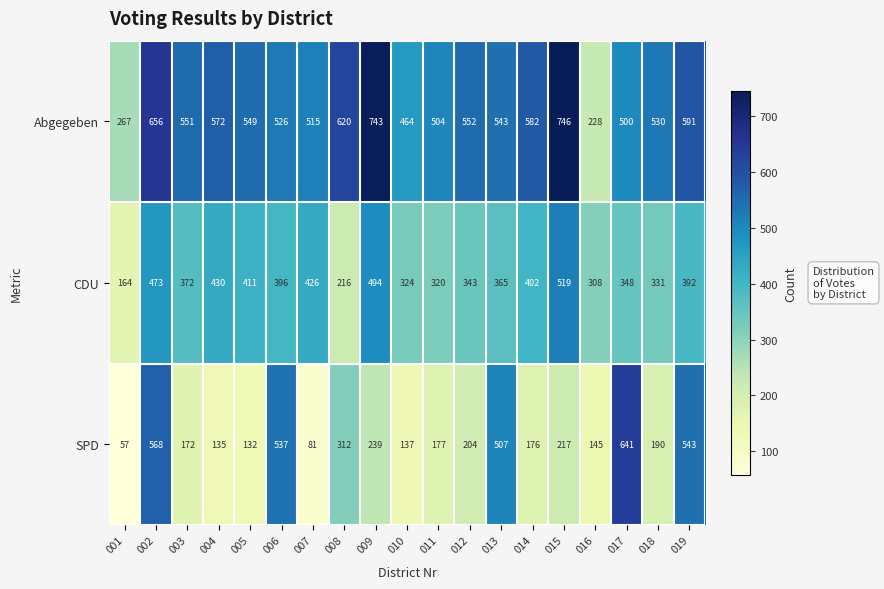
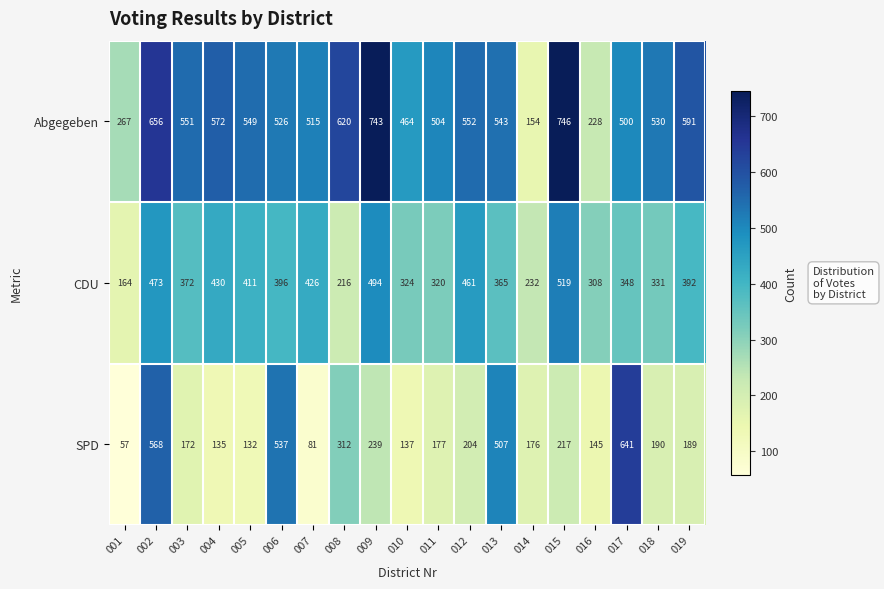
  {
    "Abgegeben": {
      "001": 267,
      "002": 656,
      "003": 551,
      "004": 572,
      "005": 549,
      "006": 526,
      "007": 515,
      "008": 620,
      "009": 743,
      "010": 464,
      "011": 504,
      "012": 552,
      "013": 543,
-     "014": 582,
+     "014": 154,
      "015": 746,
      "016": 228,
      "017": 500,
      "018": 530,
      "019": 591
    },
    "CDU": {
      "001": 164,
      "002": 473,
      "003": 372,
      "004": 430,
      "005": 411,
      "006": 396,
      "007": 426,
      "008": 216,
      "009": 494,
      "010": 324,
      "011": 320,
-     "012": 343,
+     "012": 461,
      "013": 365,
-     "014": 402,
+     "014": 232,
      "015": 519,
      "016": 308,
      "017": 348,
      "018": 331,
      "019": 392
    },
    "SPD": {
      "001": 57,
      "002": 568,
      "003": 172,
      "004": 135,
      "005": 132,
      "006": 537,
      "007": 81,
      "008": 312,
      "009": 239,
      "010": 137,
      "011": 177,
      "012": 204,
      "013": 507,
      "014": 176,
      "015": 217,
      "016": 145,
      "017": 641,
      "018": 190,
-     "019": 543
+     "019": 189
    }
  }
